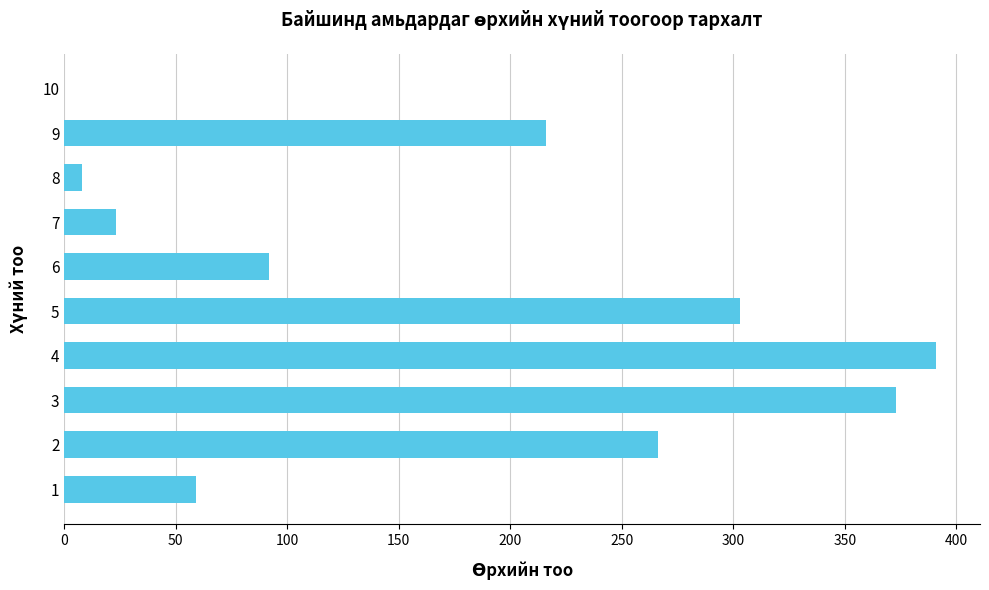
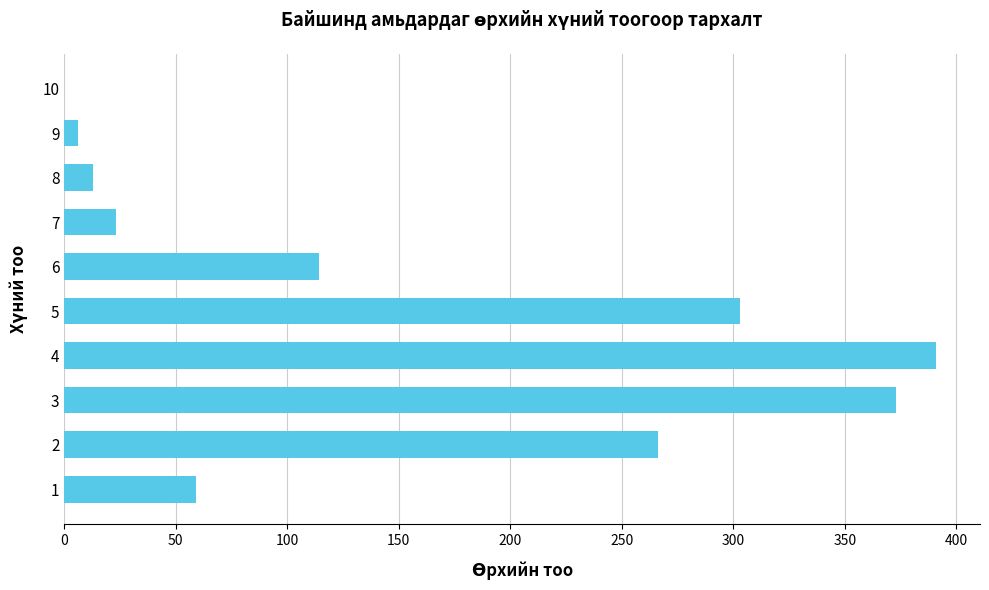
  {
    "10": 0,
-   "9": 216,
-   "8": 8,
+   "9": 6,
+   "8": 13,
    "7": 23,
-   "6": 92,
+   "6": 114,
    "5": 303,
    "4": 391,
    "3": 373,
    "2": 266,
    "1": 59
  }
